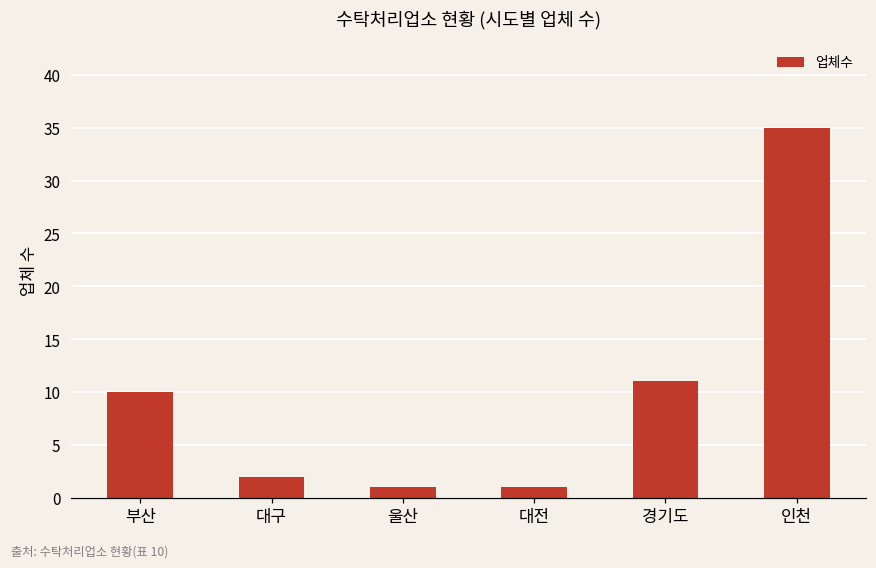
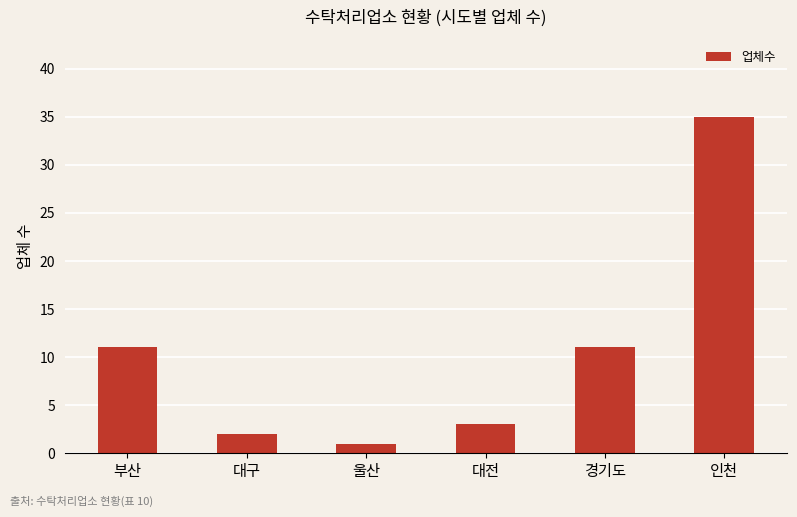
  {
-   "부산": 10,
+   "부산": 11,
    "대구": 2,
    "울산": 1,
-   "대전": 1,
+   "대전": 3,
    "경기도": 11,
    "인천": 35
  }
